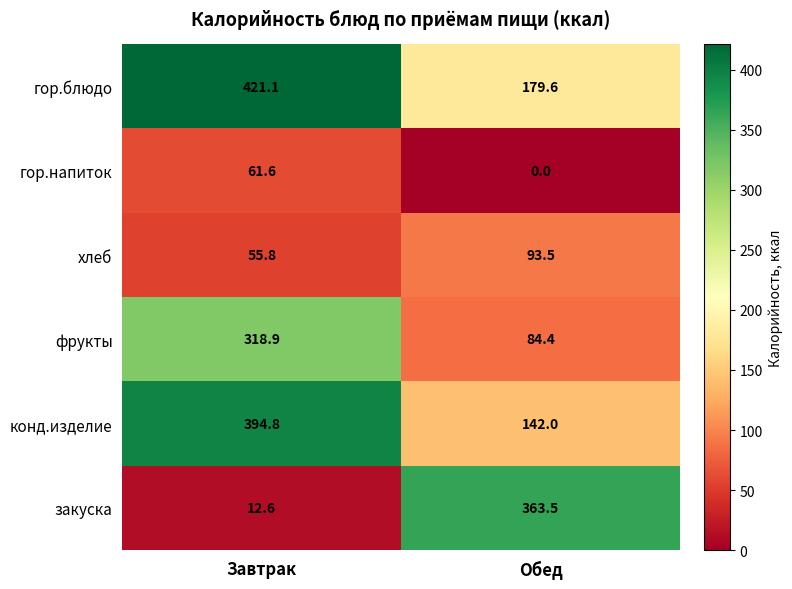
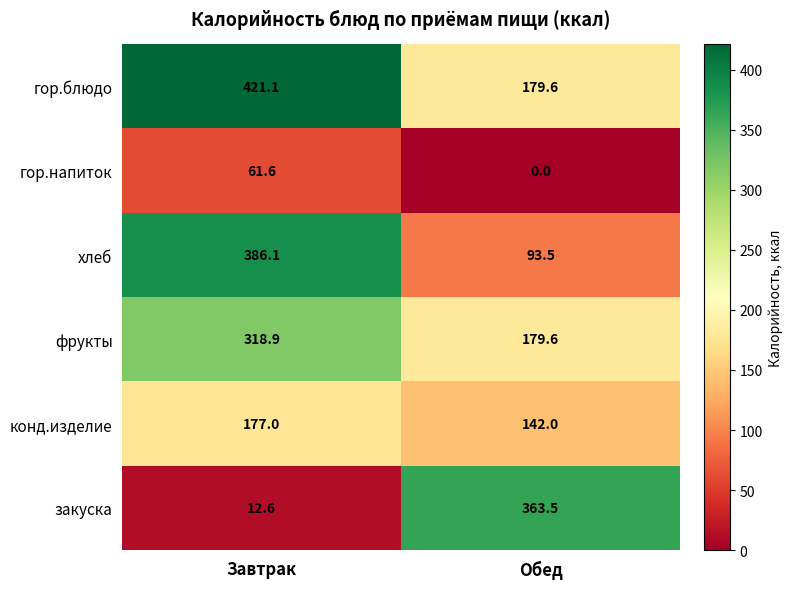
  {
    "гор.блюдо": {
      "Завтрак": 421.1,
      "Обед": 179.6
    },
    "гор.напиток": {
      "Завтрак": 61.6,
      "Обед": 0.0
    },
    "хлеб": {
-     "Завтрак": 55.8,
+     "Завтрак": 386.1,
      "Обед": 93.5
    },
    "фрукты": {
      "Завтрак": 318.9,
-     "Обед": 84.4
+     "Обед": 179.6
    },
    "конд.изделие": {
-     "Завтрак": 394.8,
+     "Завтрак": 177.0,
      "Обед": 142.0
    },
    "закуска": {
      "Завтрак": 12.6,
      "Обед": 363.5
    }
  }
